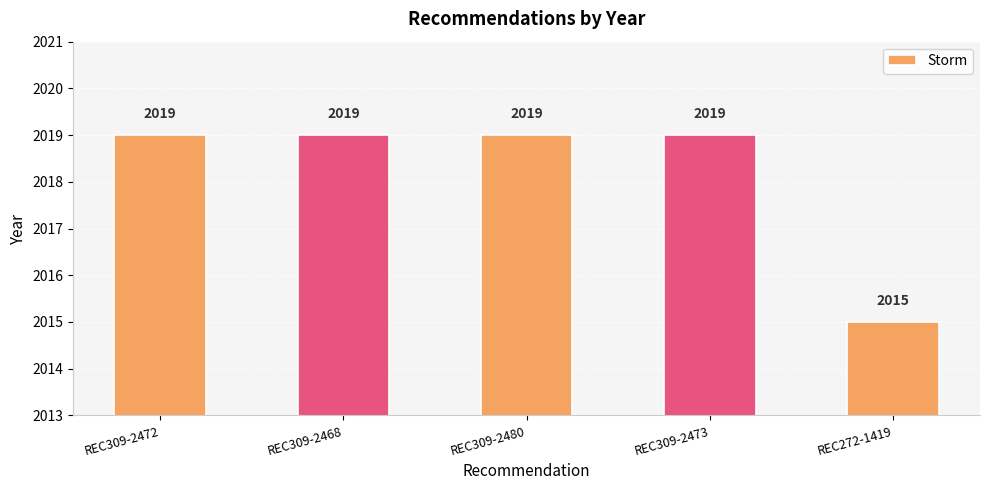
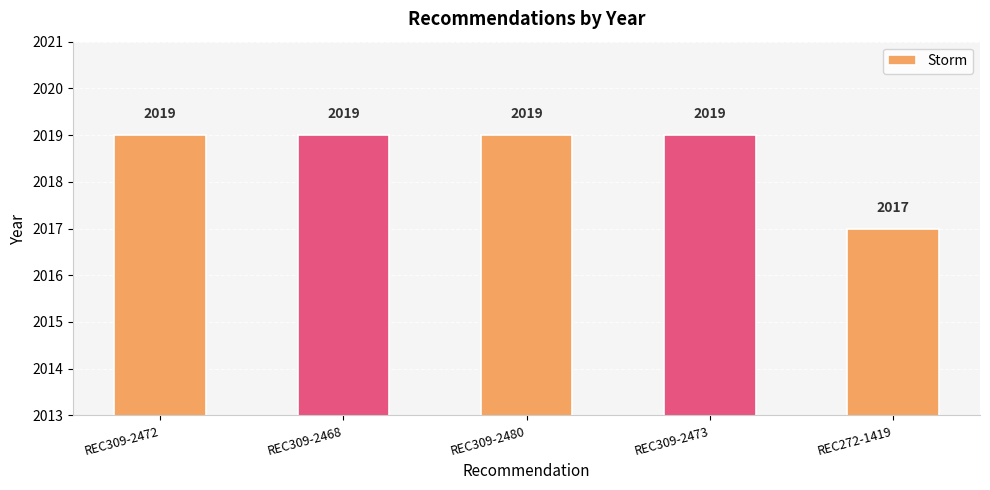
  {
    "REC309-2472": 2019,
    "REC309-2468": 2019,
    "REC309-2480": 2019,
    "REC309-2473": 2019,
-   "REC272-1419": 2015
+   "REC272-1419": 2017
  }
